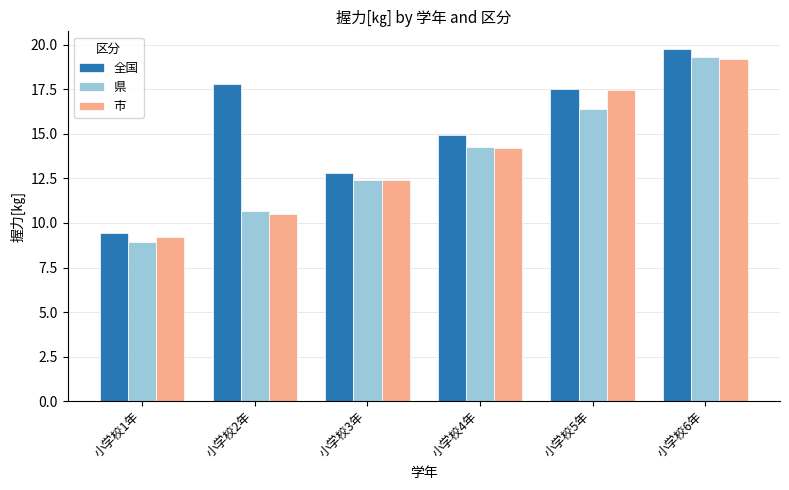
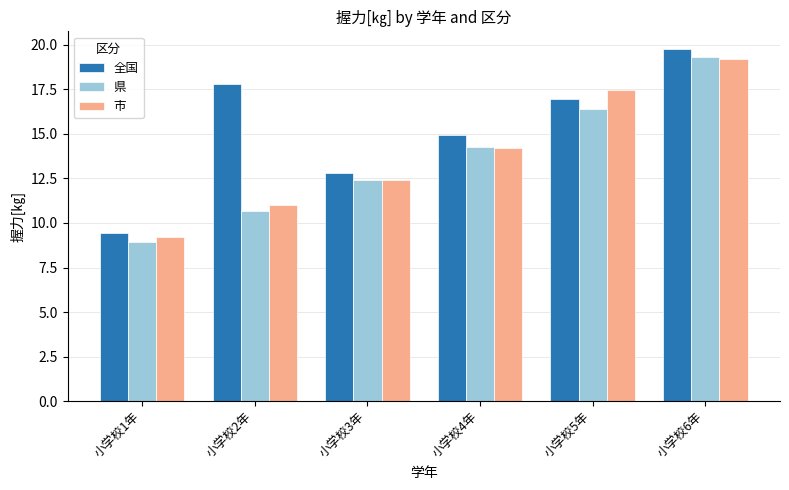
  {
    "全国": {
      "小学校1年": 9.4,
      "小学校2年": 17.8,
      "小学校3年": 12.8,
      "小学校4年": 14.9,
-     "小学校5年": 17.5,
+     "小学校5年": 17.0,
      "小学校6年": 19.8
    },
    "県": {
      "小学校1年": 8.9,
      "小学校2年": 10.7,
      "小学校3年": 12.4,
      "小学校4年": 14.3,
      "小学校5年": 16.4,
      "小学校6年": 19.3
    },
    "市": {
      "小学校1年": 9.2,
-     "小学校2年": 10.5,
+     "小学校2年": 11.0,
      "小学校3年": 12.4,
      "小学校4年": 14.2,
      "小学校5年": 17.5,
      "小学校6年": 19.2
    }
  }
